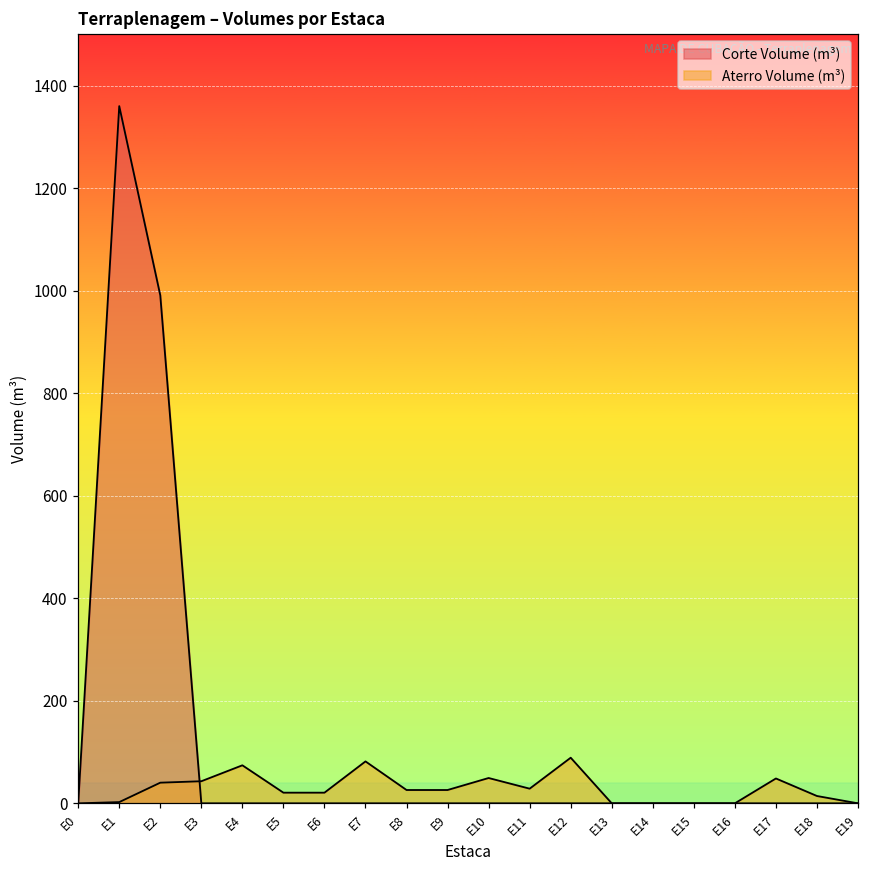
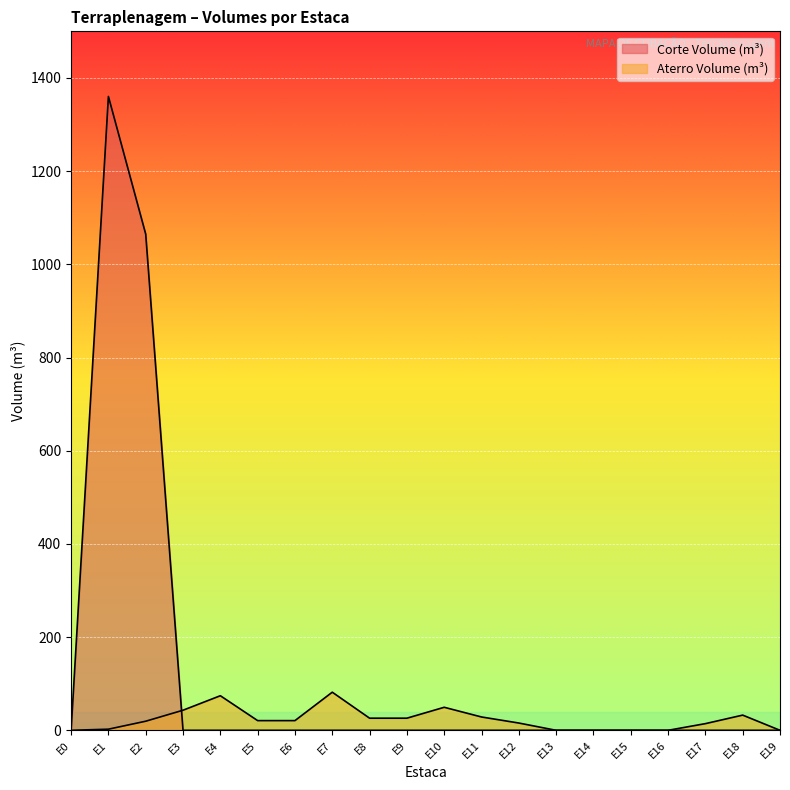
  {
    "Corte Volume (m³)": {
      "E1": 1360,
-     "E2": 990,
+     "E2": 1060,
      "E3": 0,
      "E4": 0,
      "E5": 0,
      "E6": 0,
      "E7": 0,
      "E8": 0,
      "E9": 0,
      "E10": 0,
      "E11": 0,
      "E12": 0,
      "E17": 0,
      "E18": 0
    },
    "Aterro Volume (m³)": {
      "E1": 0,
-     "E2": 40,
+     "E2": 20,
      "E3": 40,
      "E4": 70,
      "E5": 20,
      "E6": 20,
      "E7": 80,
      "E8": 30,
      "E9": 30,
      "E10": 50,
      "E11": 30,
-     "E12": 90,
-     "E17": 50,
-     "E18": 10
+     "E12": 20,
+     "E17": 10,
+     "E18": 30
    }
  }
